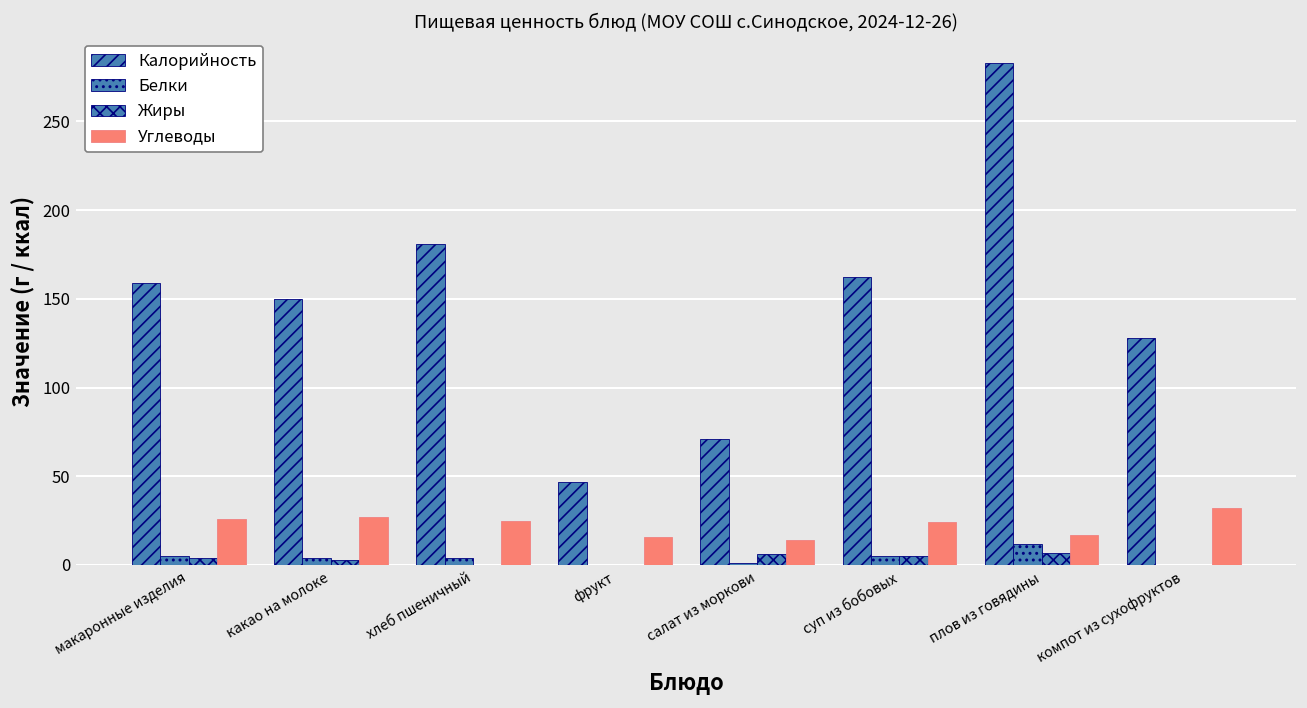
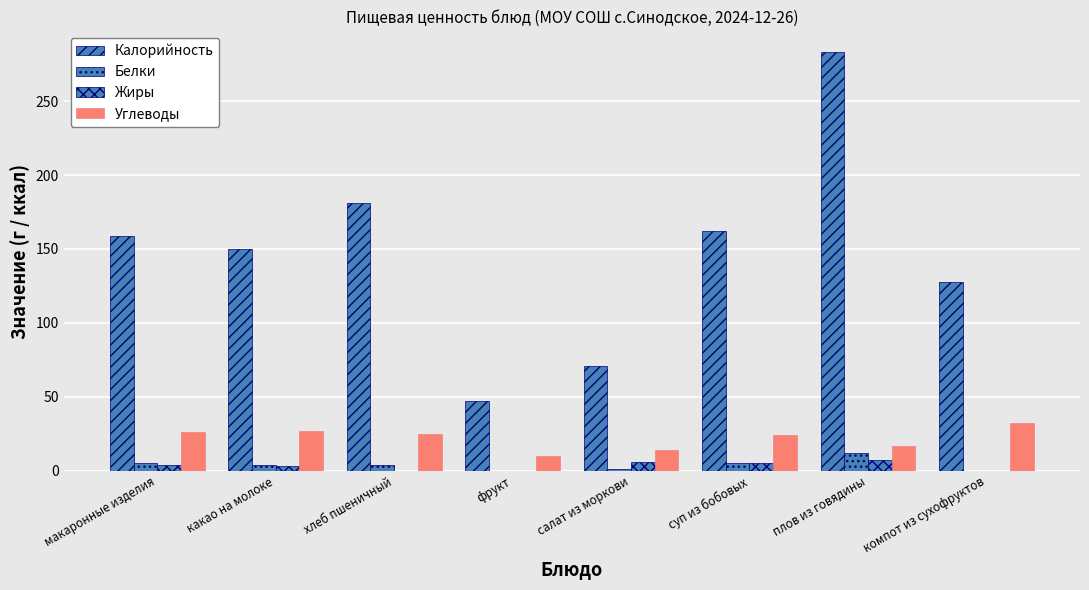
  {
    "Углеводы": {
      "макаронные изделия": 26,
      "какао на молоке": 27,
      "хлеб пшеничный": 25,
-     "фрукт": 16,
+     "фрукт": 10,
      "салат из моркови": 14,
      "суп из бобовых": 24,
      "плов из говядины": 17,
      "компот из сухофруктов": 32
    }
  }
